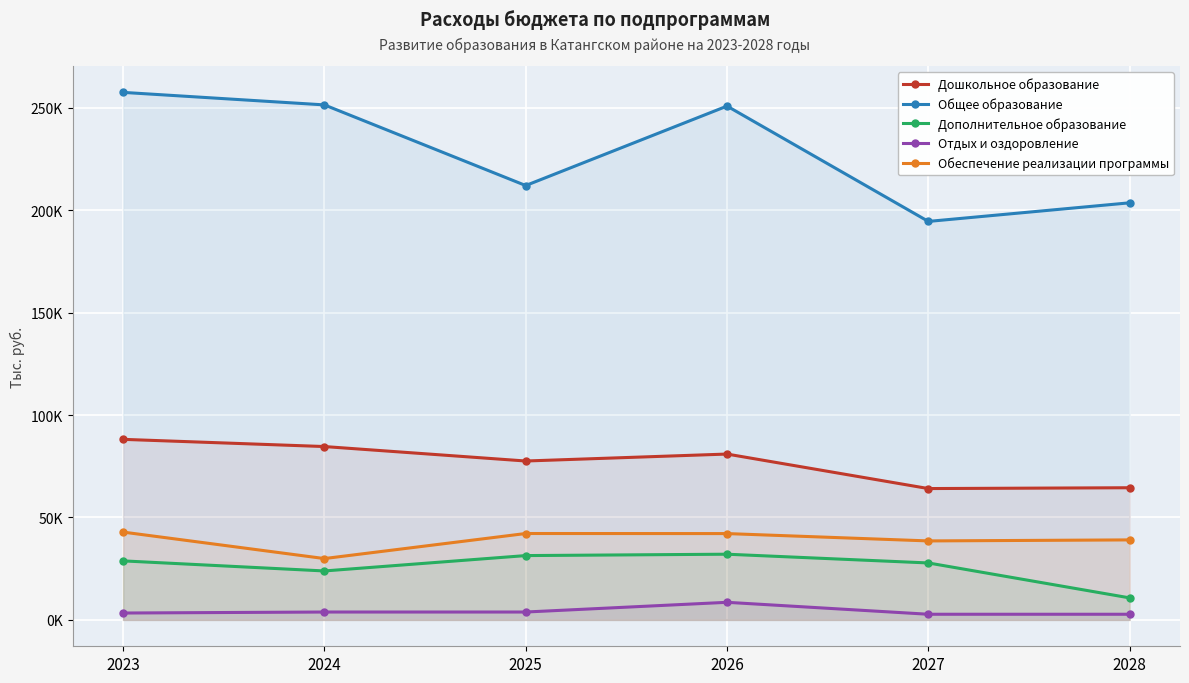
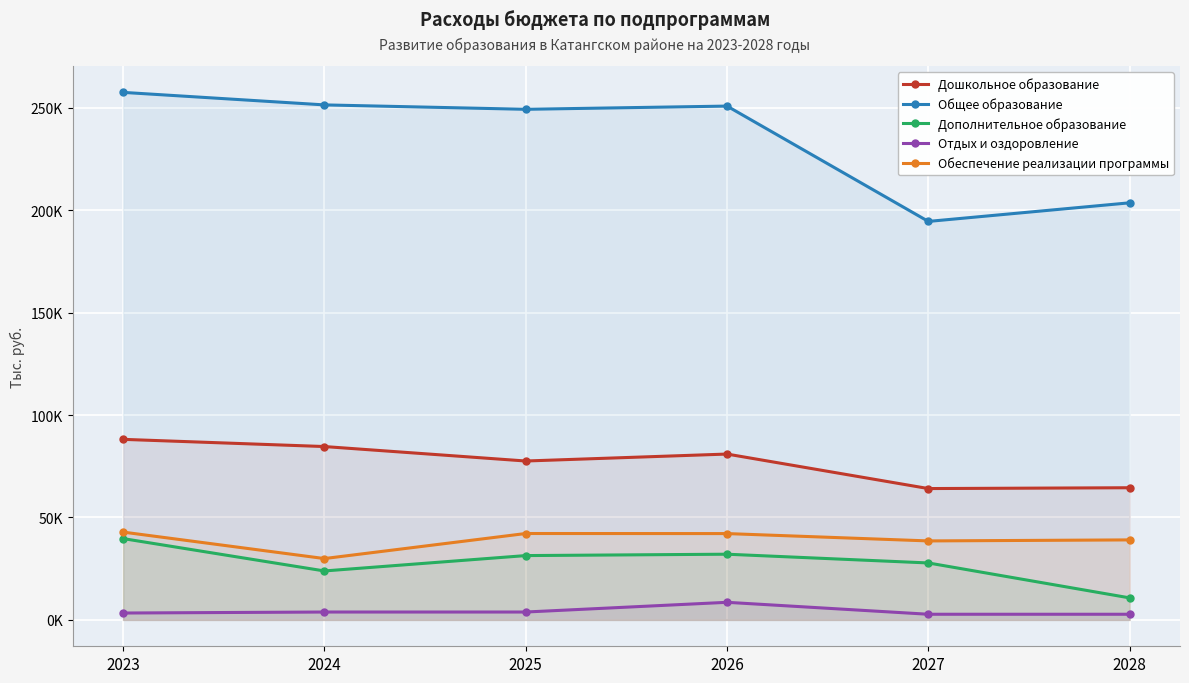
  {
    "Дошкольное образование": {
      "2023": 88000,
      "2024": 85000,
      "2025": 78000,
      "2026": 81000,
      "2027": 64000,
      "2028": 65000
    },
    "Общее образование": {
      "2023": 258000,
      "2024": 251000,
-     "2025": 212000,
+     "2025": 249000,
      "2026": 251000,
      "2027": 195000,
      "2028": 204000
    },
    "Дополнительное образование": {
-     "2023": 29000,
+     "2023": 40000,
      "2024": 24000,
      "2025": 31000,
      "2026": 32000,
      "2027": 28000,
      "2028": 11000
    },
    "Отдых и оздоровление": {
      "2023": 3000,
      "2024": 4000,
      "2025": 4000,
      "2026": 9000,
      "2027": 3000,
      "2028": 3000
    },
    "Обеспечение реализации программы": {
      "2023": 43000,
      "2024": 30000,
      "2025": 42000,
      "2026": 42000,
      "2027": 39000,
      "2028": 39000
    }
  }
